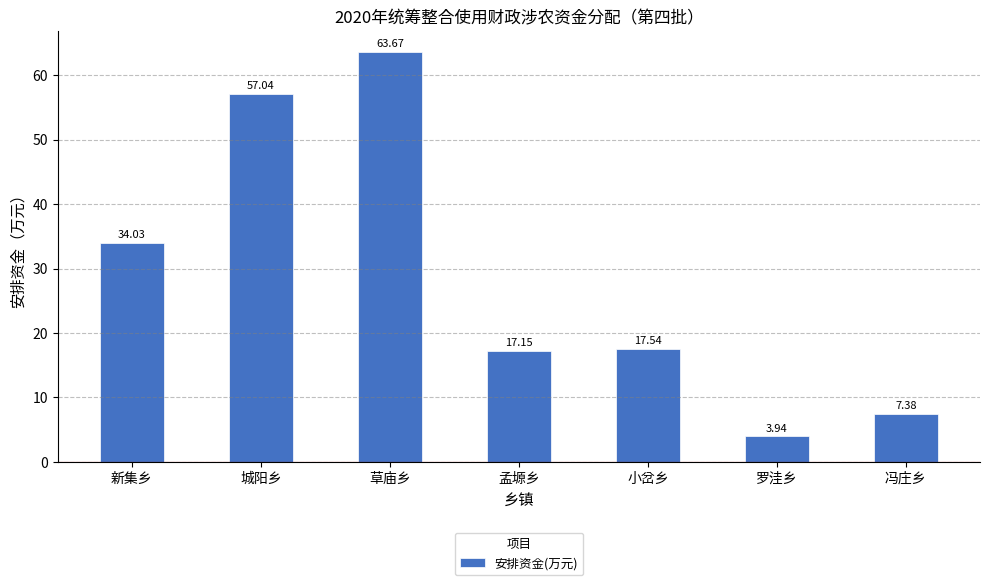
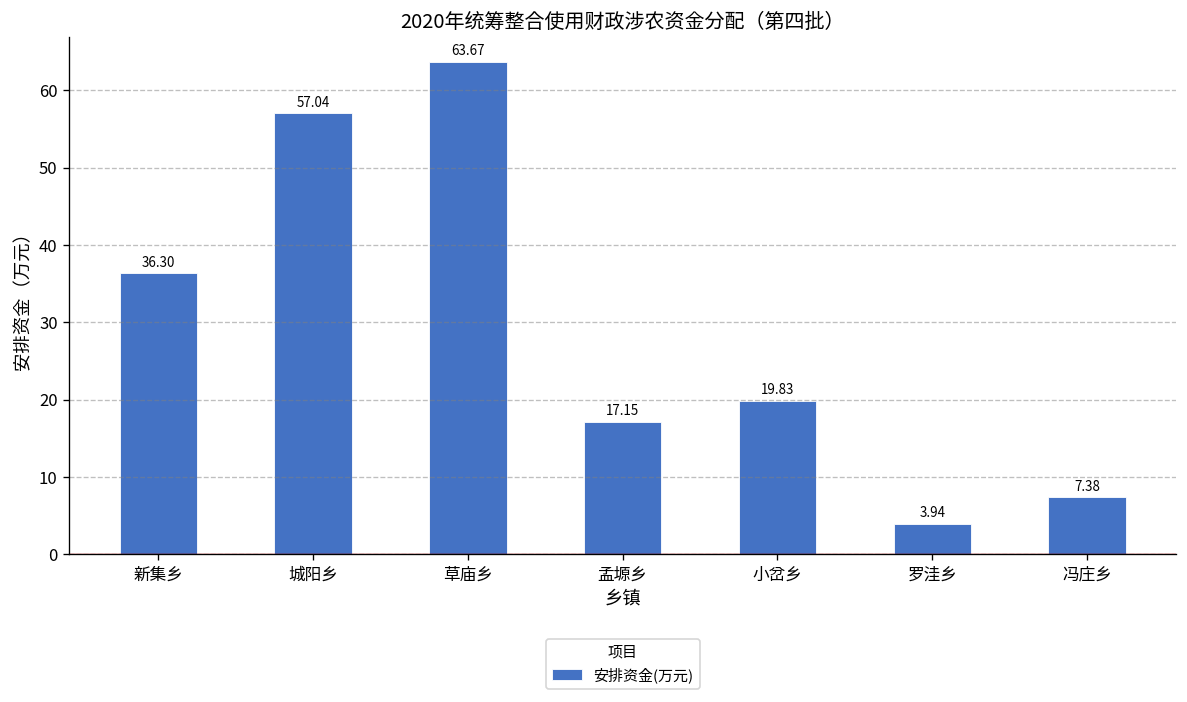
  {
-   "新集乡": 34.03,
+   "新集乡": 36.30,
    "城阳乡": 57.04,
    "草庙乡": 63.67,
    "孟塬乡": 17.15,
-   "小岔乡": 17.54,
+   "小岔乡": 19.83,
    "罗洼乡": 3.94,
    "冯庄乡": 7.38
  }
